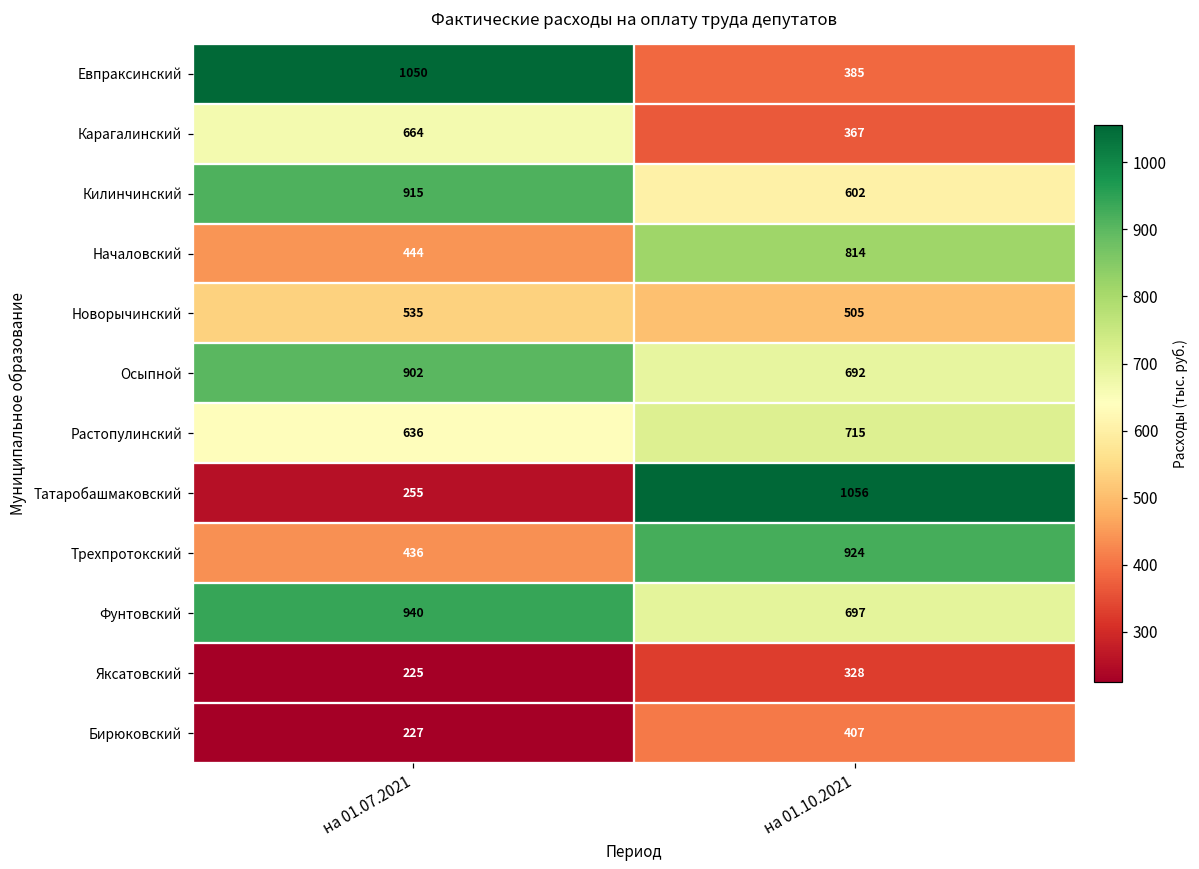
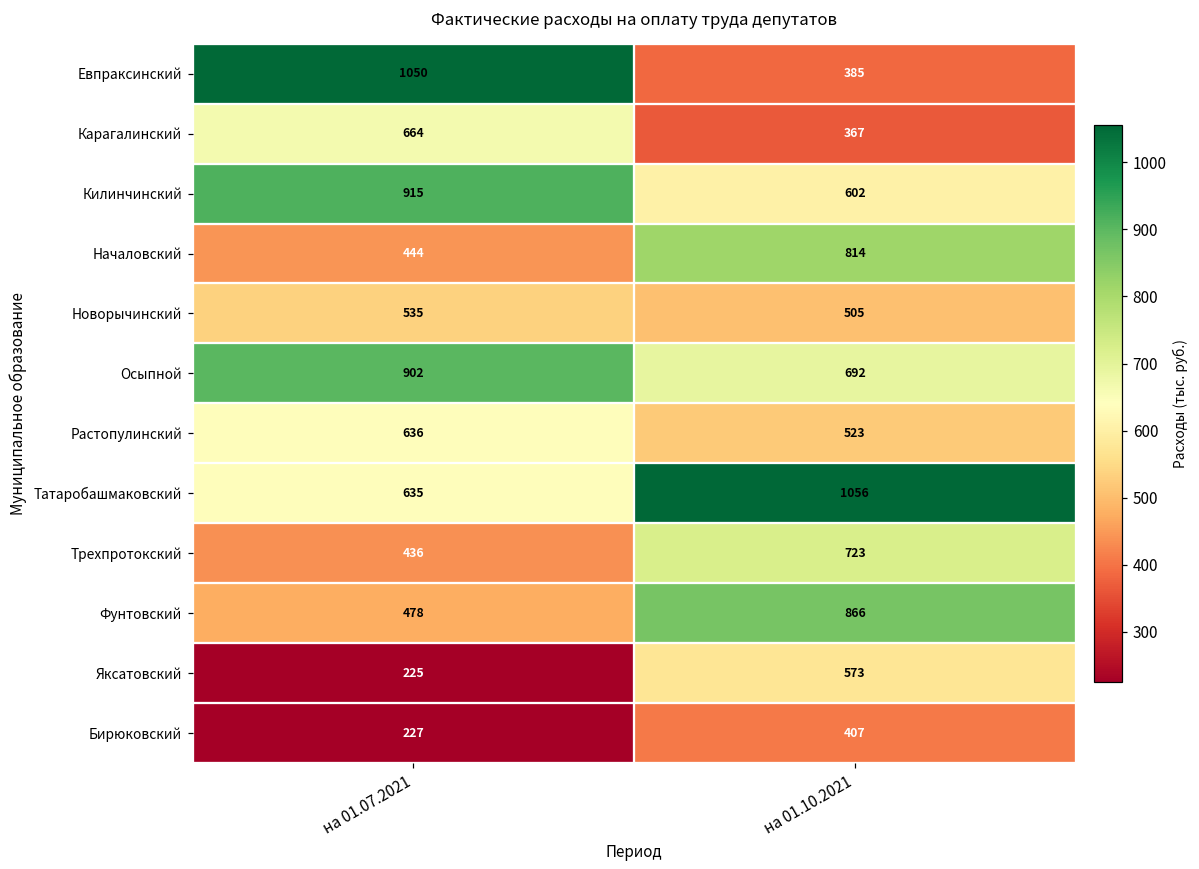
  {
    "Евпраксинский": {
      "на 01.07.2021": 1050,
      "на 01.10.2021": 385
    },
    "Карагалинский": {
      "на 01.07.2021": 664,
      "на 01.10.2021": 367
    },
    "Килинчинский": {
      "на 01.07.2021": 915,
      "на 01.10.2021": 602
    },
    "Началовский": {
      "на 01.07.2021": 444,
      "на 01.10.2021": 814
    },
    "Новорычинский": {
      "на 01.07.2021": 535,
      "на 01.10.2021": 505
    },
    "Осыпной": {
      "на 01.07.2021": 902,
      "на 01.10.2021": 692
    },
    "Растопулинский": {
      "на 01.07.2021": 636,
-     "на 01.10.2021": 715
+     "на 01.10.2021": 523
    },
    "Татаробашмаковский": {
-     "на 01.07.2021": 255,
+     "на 01.07.2021": 635,
      "на 01.10.2021": 1056
    },
    "Трехпротокский": {
      "на 01.07.2021": 436,
-     "на 01.10.2021": 924
+     "на 01.10.2021": 723
    },
    "Фунтовский": {
-     "на 01.07.2021": 940,
-     "на 01.10.2021": 697
+     "на 01.07.2021": 478,
+     "на 01.10.2021": 866
    },
    "Яксатовский": {
      "на 01.07.2021": 225,
-     "на 01.10.2021": 328
+     "на 01.10.2021": 573
    },
    "Бирюковский": {
      "на 01.07.2021": 227,
      "на 01.10.2021": 407
    }
  }
